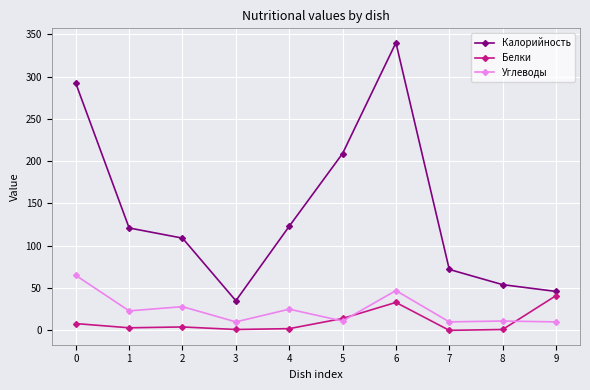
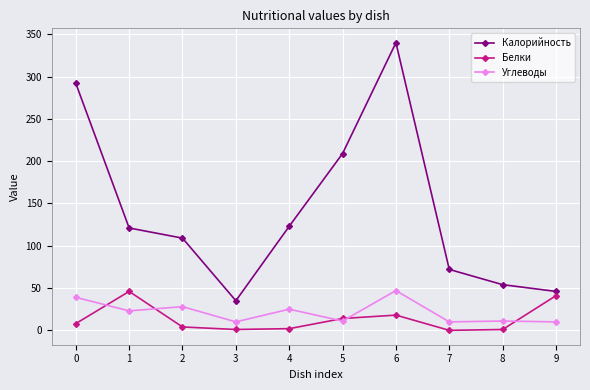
  {
    "Калорийность": {
      "0": 290,
      "1": 120,
      "2": 110,
      "3": 40,
      "4": 120,
      "5": 210,
      "6": 340,
      "7": 70,
      "8": 50,
      "9": 50
    },
    "Белки": {
      "0": 10,
-     "1": 0,
+     "1": 50,
      "2": 0,
      "3": 0,
      "4": 0,
-     "6": 30,
+     "6": 20,
      "7": 0,
      "8": 0,
      "9": 40
    },
    "Углеводы": {
-     "0": 70,
+     "0": 40,
      "1": 20,
      "2": 30,
      "3": 10,
      "4": 30,
      "6": 50,
      "7": 10,
      "8": 10,
      "9": 10
    }
  }
